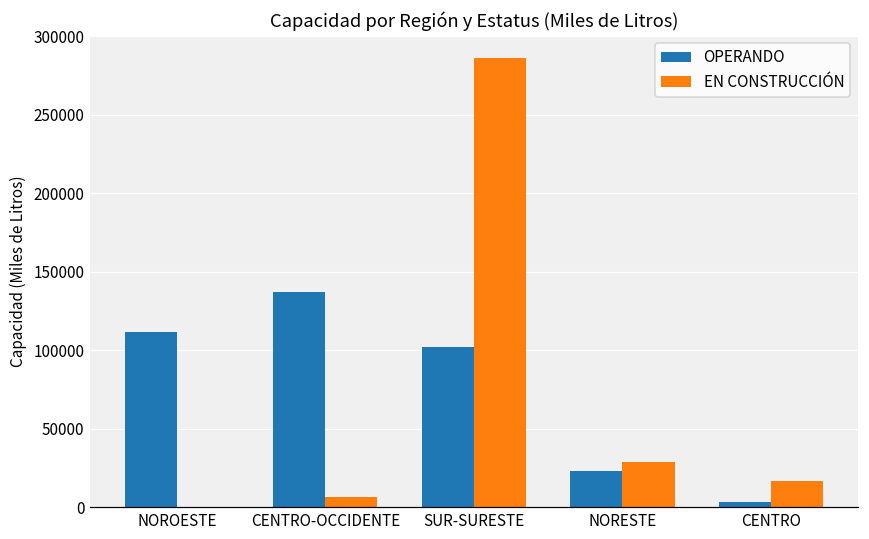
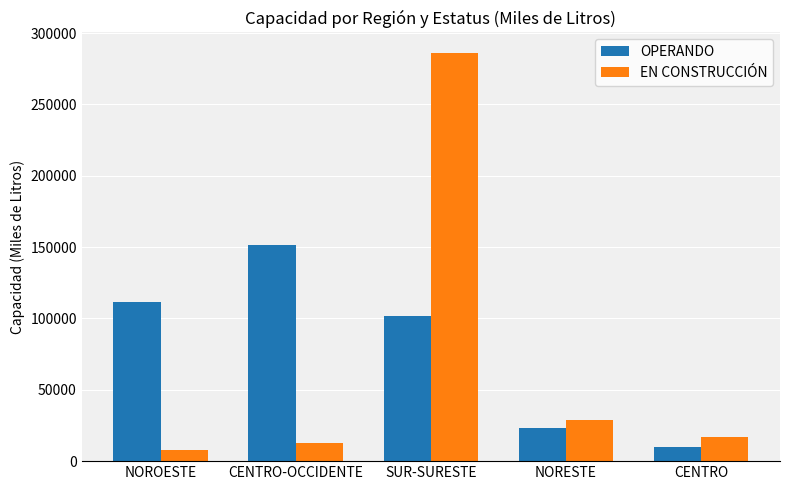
  {
    "OPERANDO": {
      "NOROESTE": 111000,
-     "CENTRO-OCCIDENTE": 137000,
+     "CENTRO-OCCIDENTE": 152000,
      "SUR-SURESTE": 102000,
      "NORESTE": 23000,
-     "CENTRO": 3000
+     "CENTRO": 10000
    },
    "EN CONSTRUCCIÓN": {
-     "NOROESTE": 0,
-     "CENTRO-OCCIDENTE": 6000,
+     "NOROESTE": 8000,
+     "CENTRO-OCCIDENTE": 13000,
      "SUR-SURESTE": 286000,
      "NORESTE": 29000,
      "CENTRO": 17000
    }
  }
